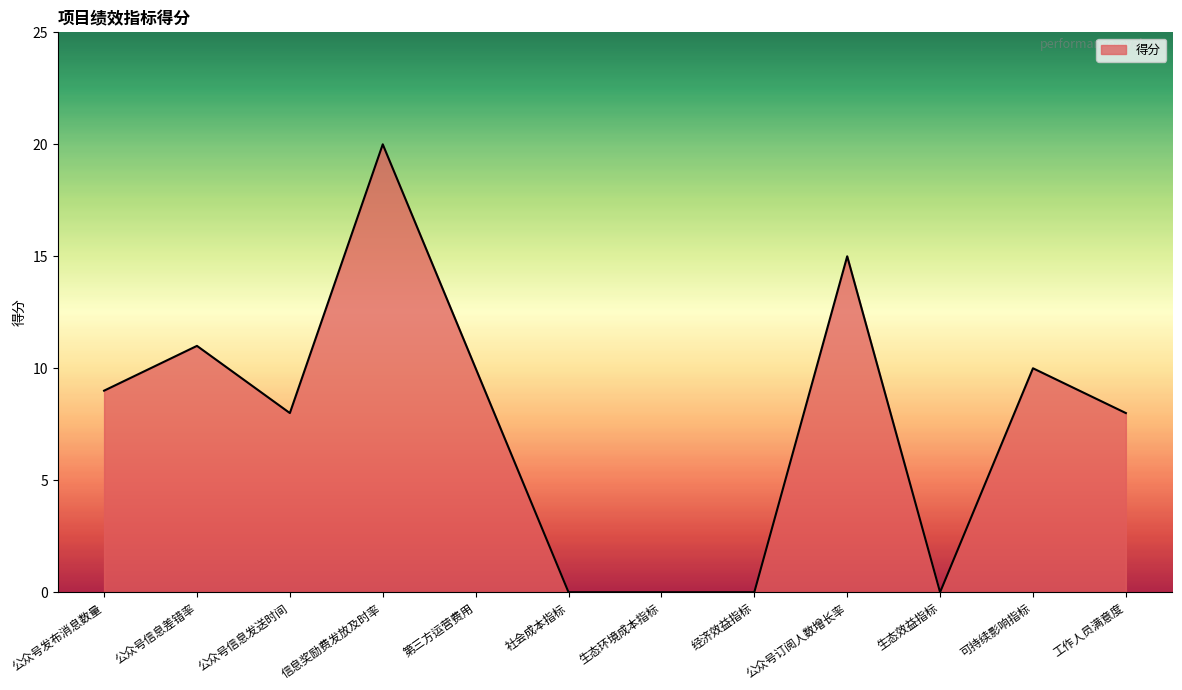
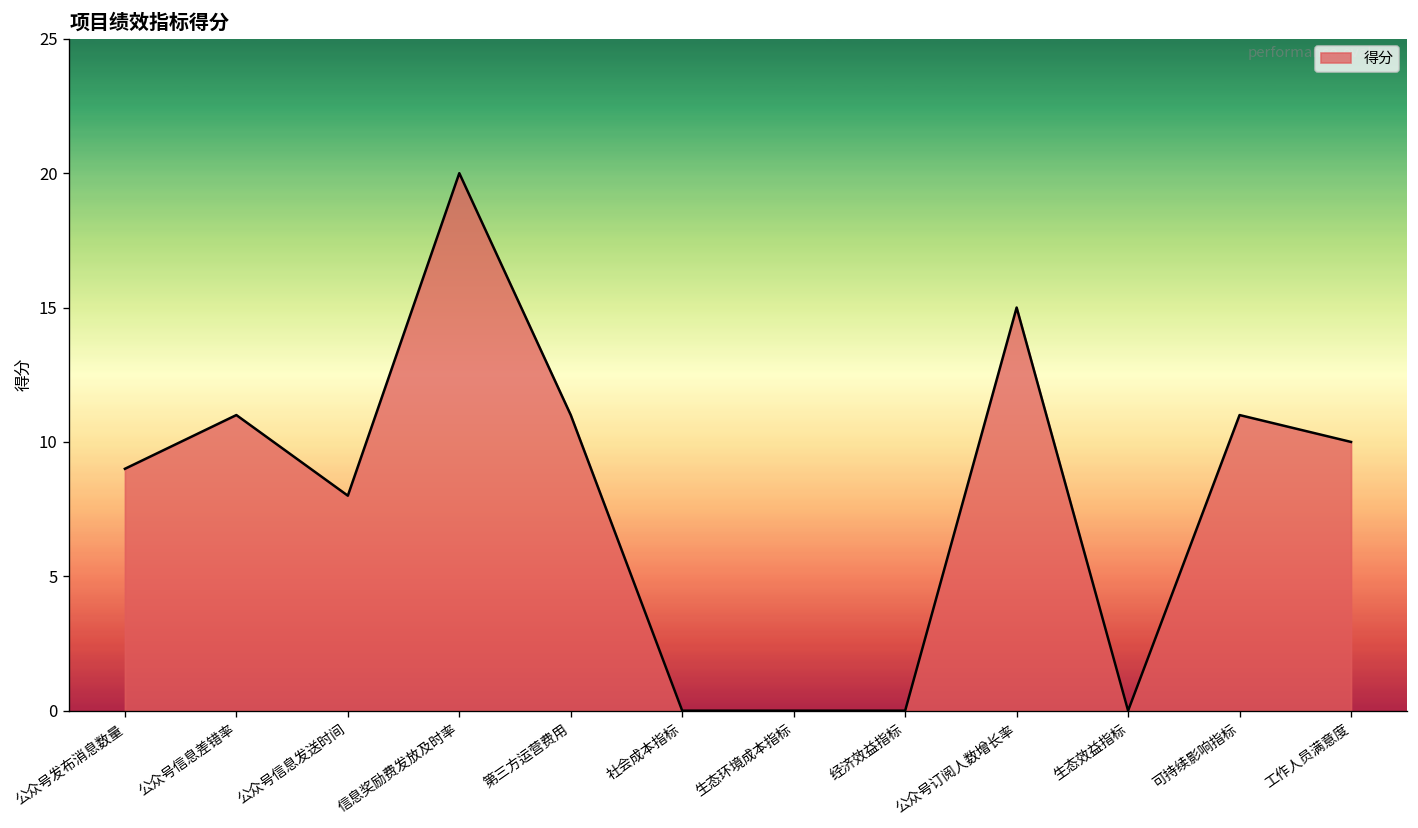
  {
    "公众号发布消息数量": 9,
    "公众号信息差错率": 11,
    "公众号信息发送时间": 8,
    "信息奖励费发放及时率": 20,
-   "第三方运营费用": 10,
+   "第三方运营费用": 11,
    "社会成本指标": 0,
    "生态环境成本指标": 0,
    "经济效益指标": 0,
    "公众号订阅人数增长率": 15,
    "生态效益指标": 0,
-   "可持续影响指标": 10,
-   "工作人员满意度": 8
+   "可持续影响指标": 11,
+   "工作人员满意度": 10
  }
